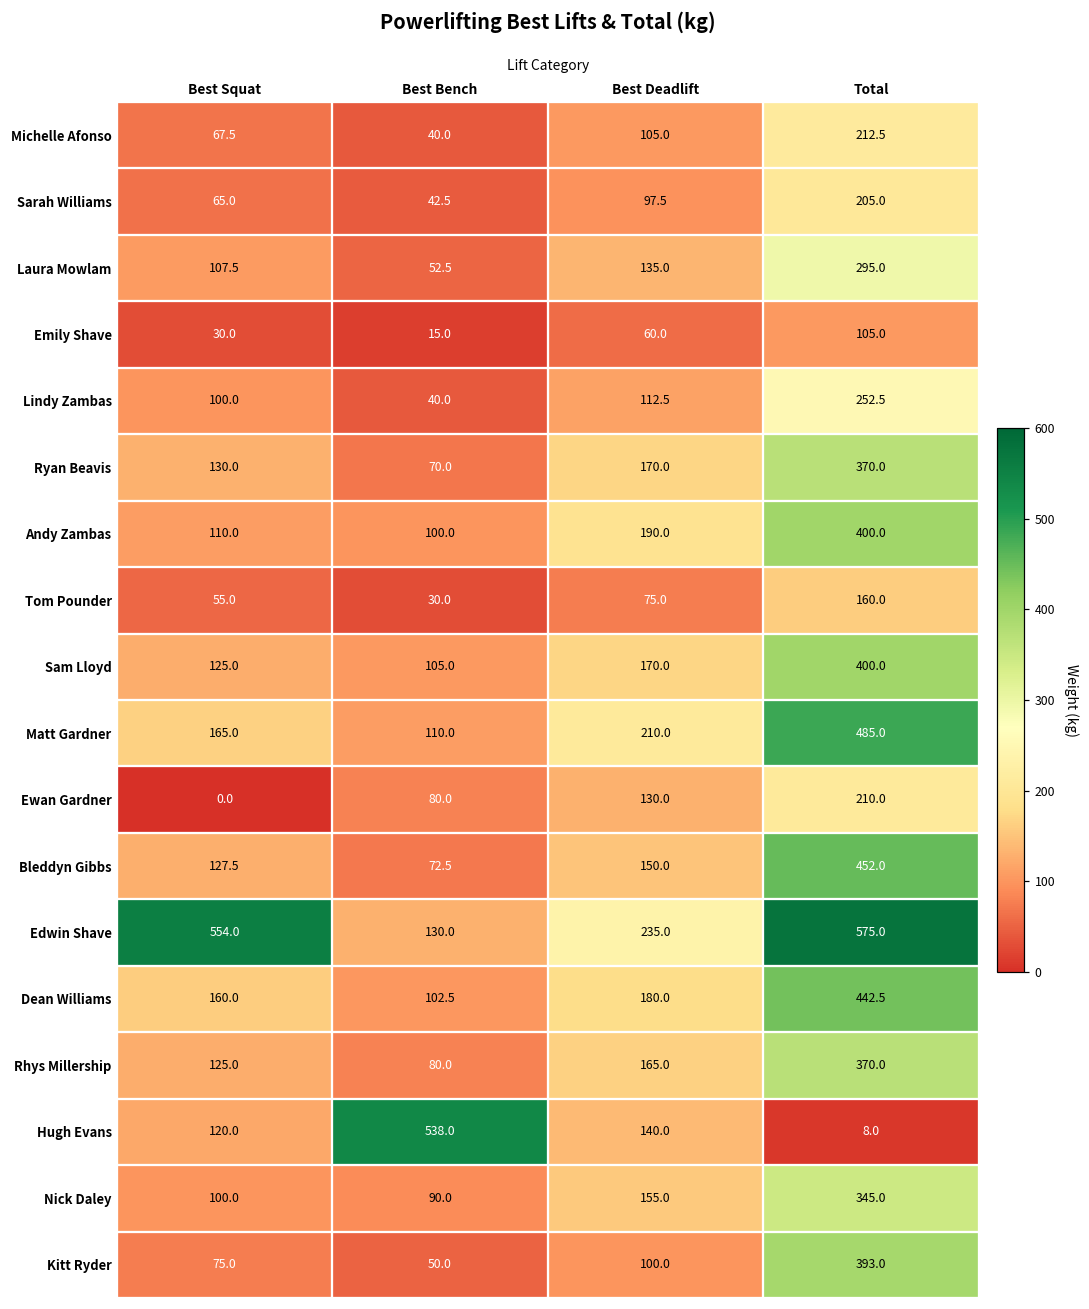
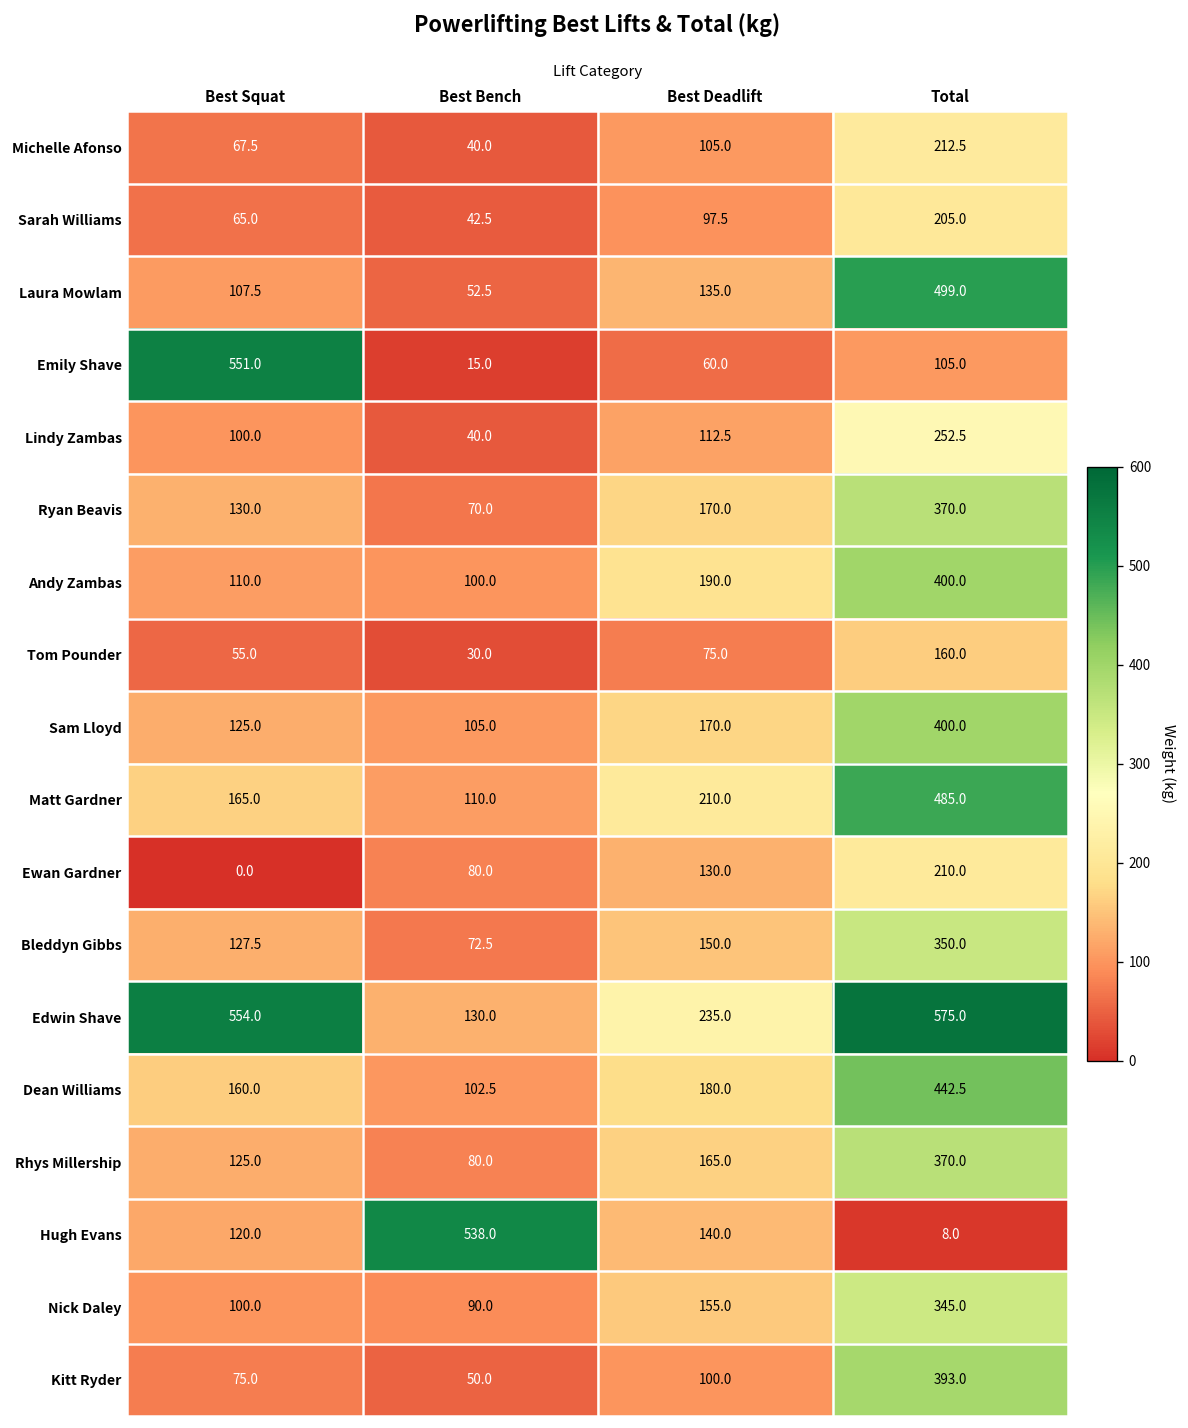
  {
    "Michelle Afonso": {
      "Best Squat": 67.5,
      "Best Bench": 40.0,
      "Best Deadlift": 105.0,
      "Total": 212.5
    },
    "Sarah Williams": {
      "Best Squat": 65.0,
      "Best Bench": 42.5,
      "Best Deadlift": 97.5,
      "Total": 205.0
    },
    "Laura Mowlam": {
      "Best Squat": 107.5,
      "Best Bench": 52.5,
      "Best Deadlift": 135.0,
-     "Total": 295.0
+     "Total": 499.0
    },
    "Emily Shave": {
-     "Best Squat": 30.0,
+     "Best Squat": 551.0,
      "Best Bench": 15.0,
      "Best Deadlift": 60.0,
      "Total": 105.0
    },
    "Lindy Zambas": {
      "Best Squat": 100.0,
      "Best Bench": 40.0,
      "Best Deadlift": 112.5,
      "Total": 252.5
    },
    "Ryan Beavis": {
      "Best Squat": 130.0,
      "Best Bench": 70.0,
      "Best Deadlift": 170.0,
      "Total": 370.0
    },
    "Andy Zambas": {
      "Best Squat": 110.0,
      "Best Bench": 100.0,
      "Best Deadlift": 190.0,
      "Total": 400.0
    },
    "Tom Pounder": {
      "Best Squat": 55.0,
      "Best Bench": 30.0,
      "Best Deadlift": 75.0,
      "Total": 160.0
    },
    "Sam Lloyd": {
      "Best Squat": 125.0,
      "Best Bench": 105.0,
      "Best Deadlift": 170.0,
      "Total": 400.0
    },
    "Matt Gardner": {
      "Best Squat": 165.0,
      "Best Bench": 110.0,
      "Best Deadlift": 210.0,
      "Total": 485.0
    },
    "Ewan Gardner": {
      "Best Squat": 0.0,
      "Best Bench": 80.0,
      "Best Deadlift": 130.0,
      "Total": 210.0
    },
    "Bleddyn Gibbs": {
      "Best Squat": 127.5,
      "Best Bench": 72.5,
      "Best Deadlift": 150.0,
-     "Total": 452.0
+     "Total": 350.0
    },
    "Edwin Shave": {
      "Best Squat": 554.0,
      "Best Bench": 130.0,
      "Best Deadlift": 235.0,
      "Total": 575.0
    },
    "Dean Williams": {
      "Best Squat": 160.0,
      "Best Bench": 102.5,
      "Best Deadlift": 180.0,
      "Total": 442.5
    },
    "Rhys Millership": {
      "Best Squat": 125.0,
      "Best Bench": 80.0,
      "Best Deadlift": 165.0,
      "Total": 370.0
    },
    "Hugh Evans": {
      "Best Squat": 120.0,
      "Best Bench": 538.0,
      "Best Deadlift": 140.0,
      "Total": 8.0
    },
    "Nick Daley": {
      "Best Squat": 100.0,
      "Best Bench": 90.0,
      "Best Deadlift": 155.0,
      "Total": 345.0
    },
    "Kitt Ryder": {
      "Best Squat": 75.0,
      "Best Bench": 50.0,
      "Best Deadlift": 100.0,
      "Total": 393.0
    }
  }
